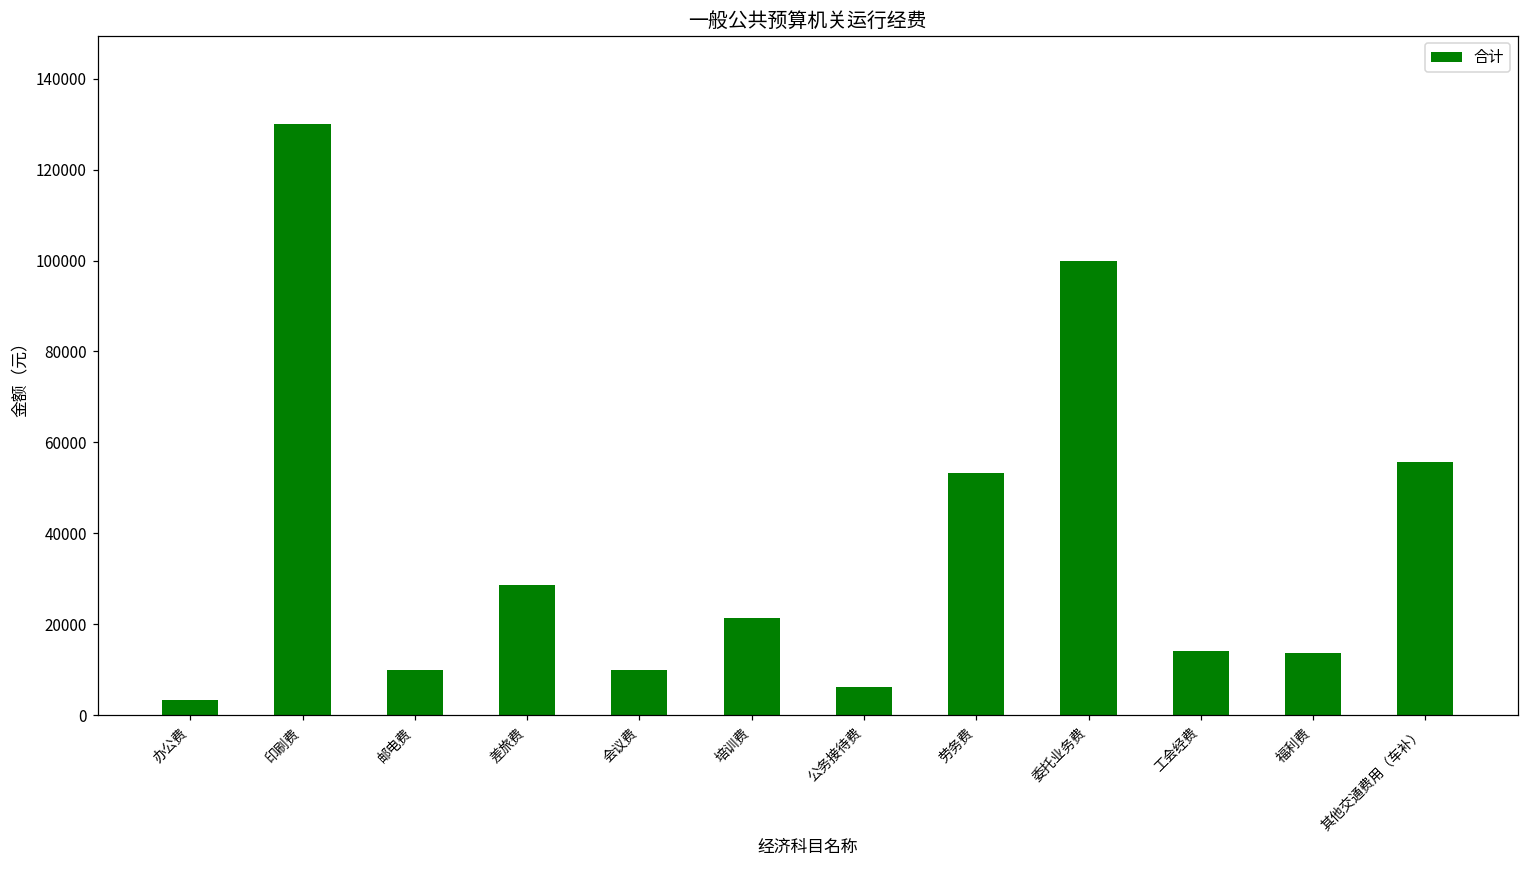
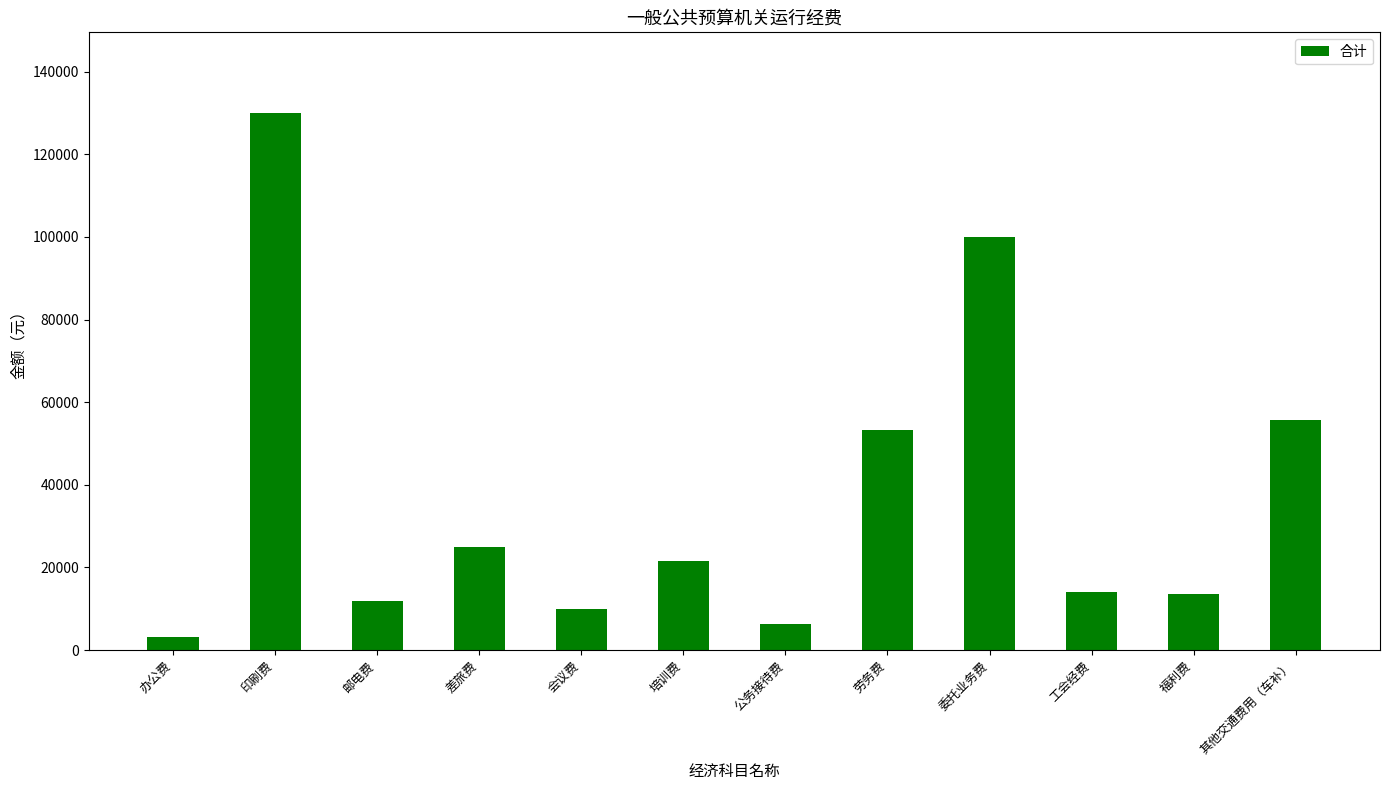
  {
    "办公费": 3000,
    "印刷费": 130000,
-   "邮电费": 10000,
-   "差旅费": 29000,
+   "邮电费": 12000,
+   "差旅费": 25000,
    "会议费": 10000,
    "培训费": 21000,
    "公务接待费": 6000,
    "劳务费": 53000,
    "委托业务费": 100000,
    "工会经费": 14000,
    "福利费": 14000,
    "其他交通费用（车补）": 56000
  }
